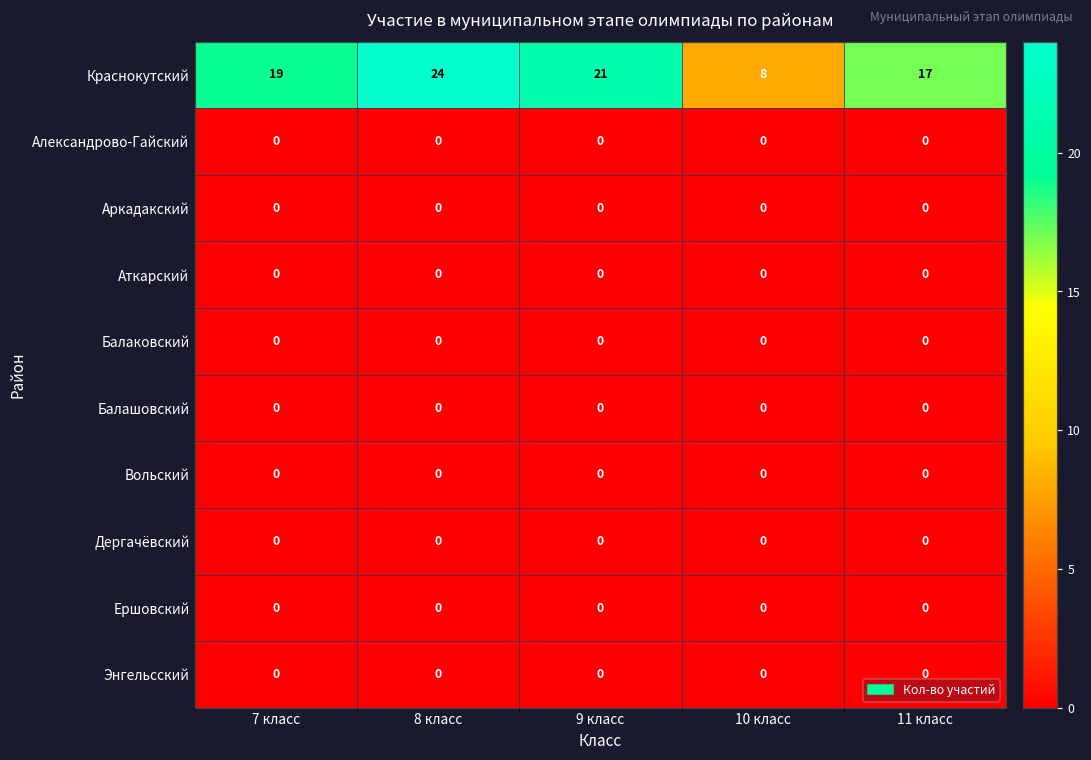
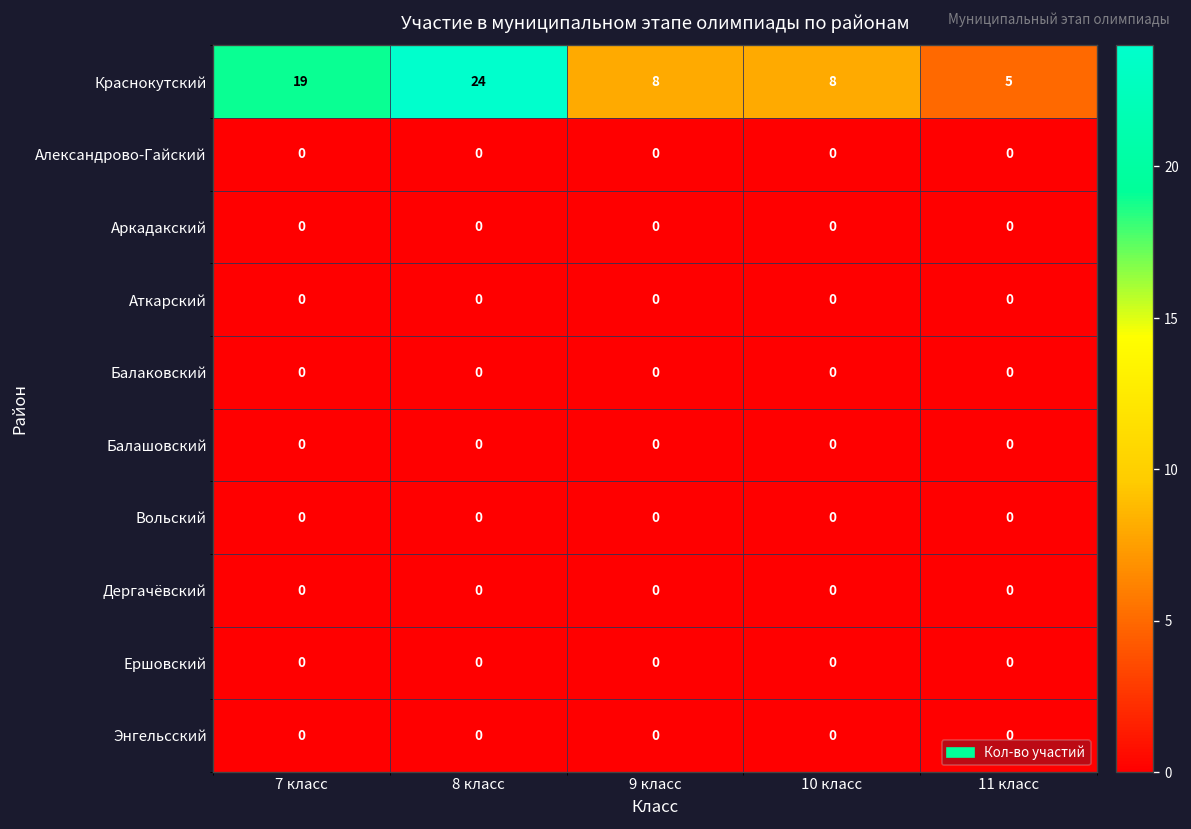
  {
    "Краснокутский": {
      "7 класс": 19,
      "8 класс": 24,
-     "9 класс": 21,
+     "9 класс": 8,
      "10 класс": 8,
-     "11 класс": 17
+     "11 класс": 5
    },
    "Александрово-Гайский": {
      "7 класс": 0,
      "8 класс": 0,
      "9 класс": 0,
      "10 класс": 0,
      "11 класс": 0
    },
    "Аркадакский": {
      "7 класс": 0,
      "8 класс": 0,
      "9 класс": 0,
      "10 класс": 0,
      "11 класс": 0
    },
    "Аткарский": {
      "7 класс": 0,
      "8 класс": 0,
      "9 класс": 0,
      "10 класс": 0,
      "11 класс": 0
    },
    "Балаковский": {
      "7 класс": 0,
      "8 класс": 0,
      "9 класс": 0,
      "10 класс": 0,
      "11 класс": 0
    },
    "Балашовский": {
      "7 класс": 0,
      "8 класс": 0,
      "9 класс": 0,
      "10 класс": 0,
      "11 класс": 0
    },
    "Вольский": {
      "7 класс": 0,
      "8 класс": 0,
      "9 класс": 0,
      "10 класс": 0,
      "11 класс": 0
    },
    "Дергачёвский": {
      "7 класс": 0,
      "8 класс": 0,
      "9 класс": 0,
      "10 класс": 0,
      "11 класс": 0
    },
    "Ершовский": {
      "7 класс": 0,
      "8 класс": 0,
      "9 класс": 0,
      "10 класс": 0,
      "11 класс": 0
    },
    "Энгельсский": {
      "7 класс": 0,
      "8 класс": 0,
      "9 класс": 0,
      "10 класс": 0
    }
  }
